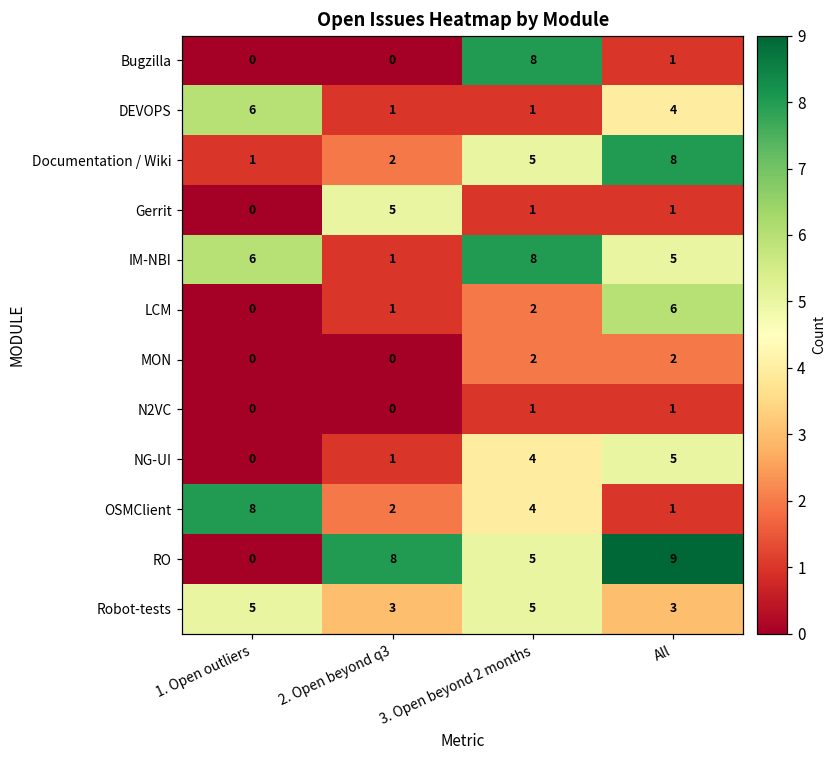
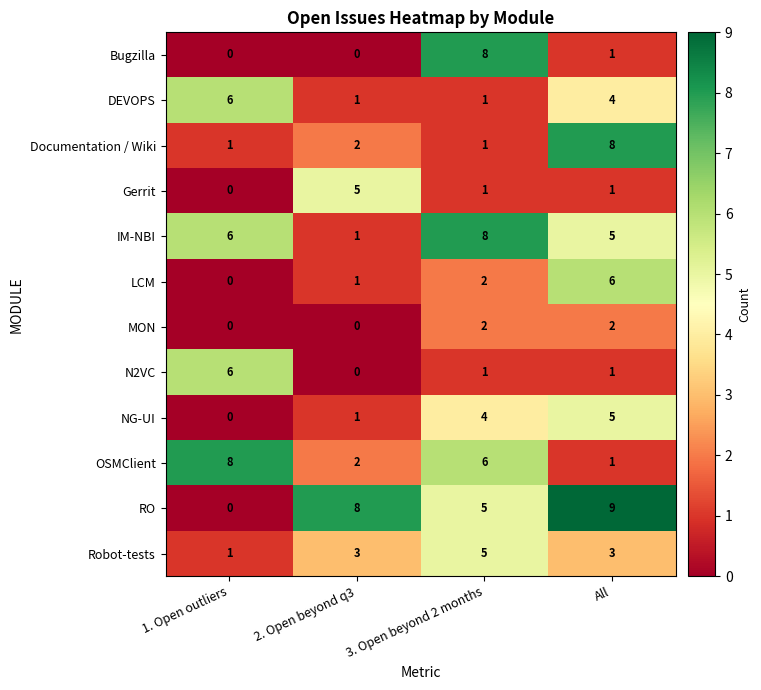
  {
    "Bugzilla": {
      "1. Open outliers": 0,
      "2. Open beyond q3": 0,
      "3. Open beyond 2 months": 8,
      "All": 1
    },
    "DEVOPS": {
      "1. Open outliers": 6,
      "2. Open beyond q3": 1,
      "3. Open beyond 2 months": 1,
      "All": 4
    },
    "Documentation / Wiki": {
      "1. Open outliers": 1,
      "2. Open beyond q3": 2,
-     "3. Open beyond 2 months": 5,
+     "3. Open beyond 2 months": 1,
      "All": 8
    },
    "Gerrit": {
      "1. Open outliers": 0,
      "2. Open beyond q3": 5,
      "3. Open beyond 2 months": 1,
      "All": 1
    },
    "IM-NBI": {
      "1. Open outliers": 6,
      "2. Open beyond q3": 1,
      "3. Open beyond 2 months": 8,
      "All": 5
    },
    "LCM": {
      "1. Open outliers": 0,
      "2. Open beyond q3": 1,
      "3. Open beyond 2 months": 2,
      "All": 6
    },
    "MON": {
      "1. Open outliers": 0,
      "2. Open beyond q3": 0,
      "3. Open beyond 2 months": 2,
      "All": 2
    },
    "N2VC": {
-     "1. Open outliers": 0,
+     "1. Open outliers": 6,
      "2. Open beyond q3": 0,
      "3. Open beyond 2 months": 1,
      "All": 1
    },
    "NG-UI": {
      "1. Open outliers": 0,
      "2. Open beyond q3": 1,
      "3. Open beyond 2 months": 4,
      "All": 5
    },
    "OSMClient": {
      "1. Open outliers": 8,
      "2. Open beyond q3": 2,
-     "3. Open beyond 2 months": 4,
+     "3. Open beyond 2 months": 6,
      "All": 1
    },
    "RO": {
      "1. Open outliers": 0,
      "2. Open beyond q3": 8,
      "3. Open beyond 2 months": 5,
      "All": 9
    },
    "Robot-tests": {
-     "1. Open outliers": 5,
+     "1. Open outliers": 1,
      "2. Open beyond q3": 3,
      "3. Open beyond 2 months": 5,
      "All": 3
    }
  }
